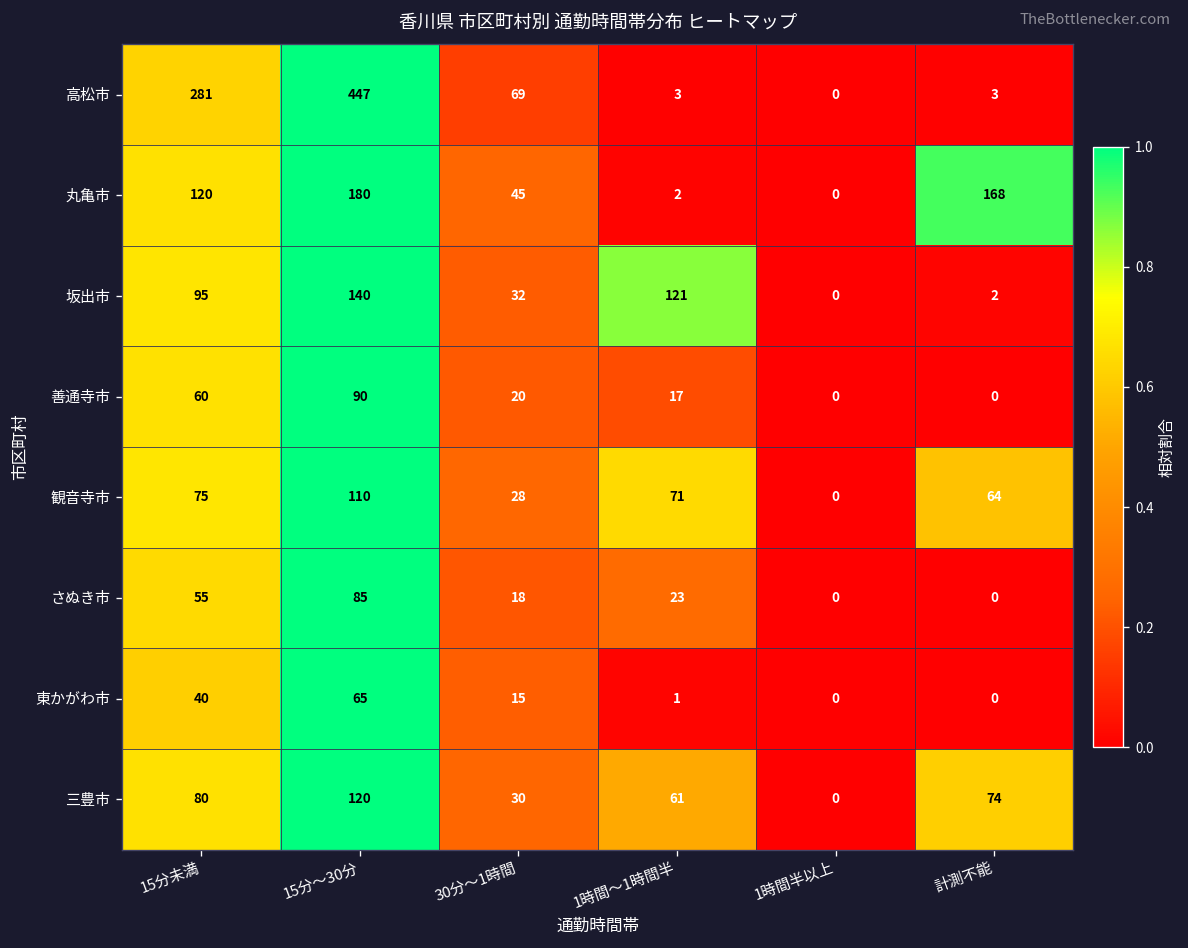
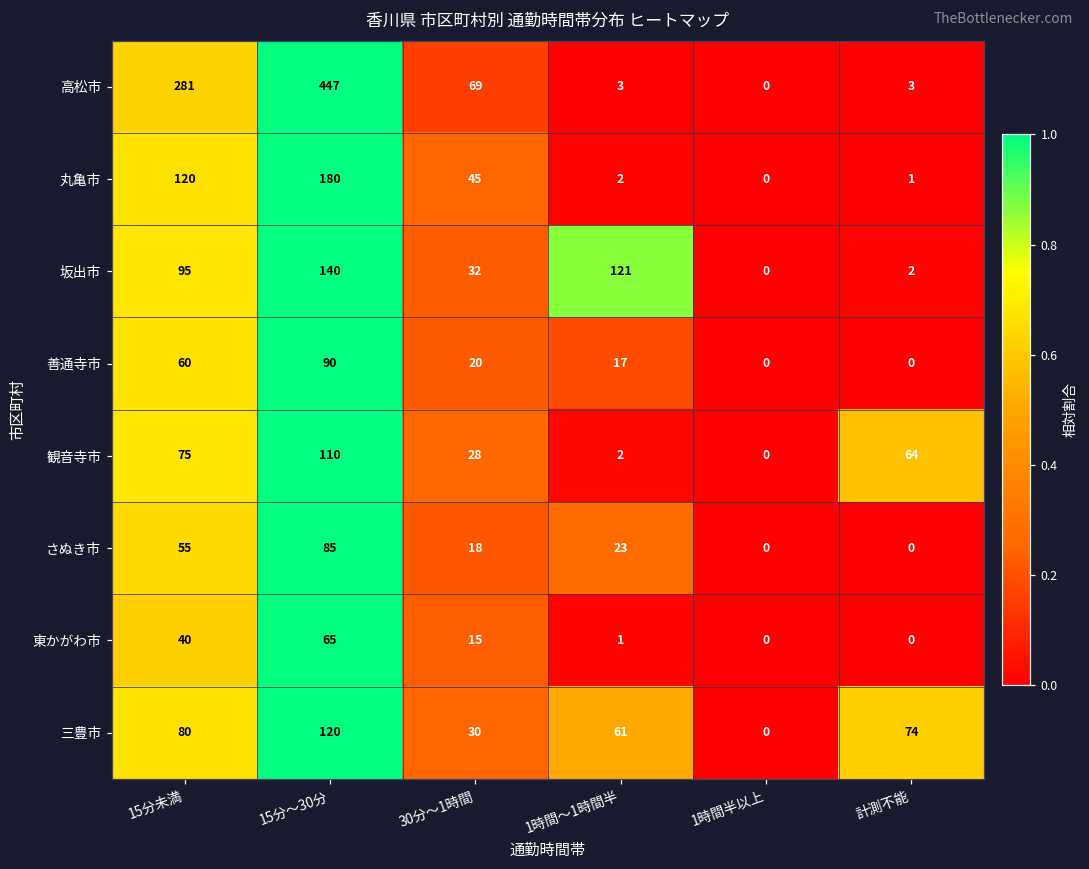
  {
    "高松市": {
      "15分未満": 281,
      "15分～30分": 447,
      "30分～1時間": 69,
      "1時間～1時間半": 3,
      "1時間半以上": 0,
      "計測不能": 3
    },
    "丸亀市": {
      "15分未満": 120,
      "15分～30分": 180,
      "30分～1時間": 45,
      "1時間～1時間半": 2,
      "1時間半以上": 0,
-     "計測不能": 168
+     "計測不能": 1
    },
    "坂出市": {
      "15分未満": 95,
      "15分～30分": 140,
      "30分～1時間": 32,
      "1時間～1時間半": 121,
      "1時間半以上": 0,
      "計測不能": 2
    },
    "善通寺市": {
      "15分未満": 60,
      "15分～30分": 90,
      "30分～1時間": 20,
      "1時間～1時間半": 17,
      "1時間半以上": 0,
      "計測不能": 0
    },
    "観音寺市": {
      "15分未満": 75,
      "15分～30分": 110,
      "30分～1時間": 28,
-     "1時間～1時間半": 71,
+     "1時間～1時間半": 2,
      "1時間半以上": 0,
      "計測不能": 64
    },
    "さぬき市": {
      "15分未満": 55,
      "15分～30分": 85,
      "30分～1時間": 18,
      "1時間～1時間半": 23,
      "1時間半以上": 0,
      "計測不能": 0
    },
    "東かがわ市": {
      "15分未満": 40,
      "15分～30分": 65,
      "30分～1時間": 15,
      "1時間～1時間半": 1,
      "1時間半以上": 0,
      "計測不能": 0
    },
    "三豊市": {
      "15分未満": 80,
      "15分～30分": 120,
      "30分～1時間": 30,
      "1時間～1時間半": 61,
      "1時間半以上": 0,
      "計測不能": 74
    }
  }
